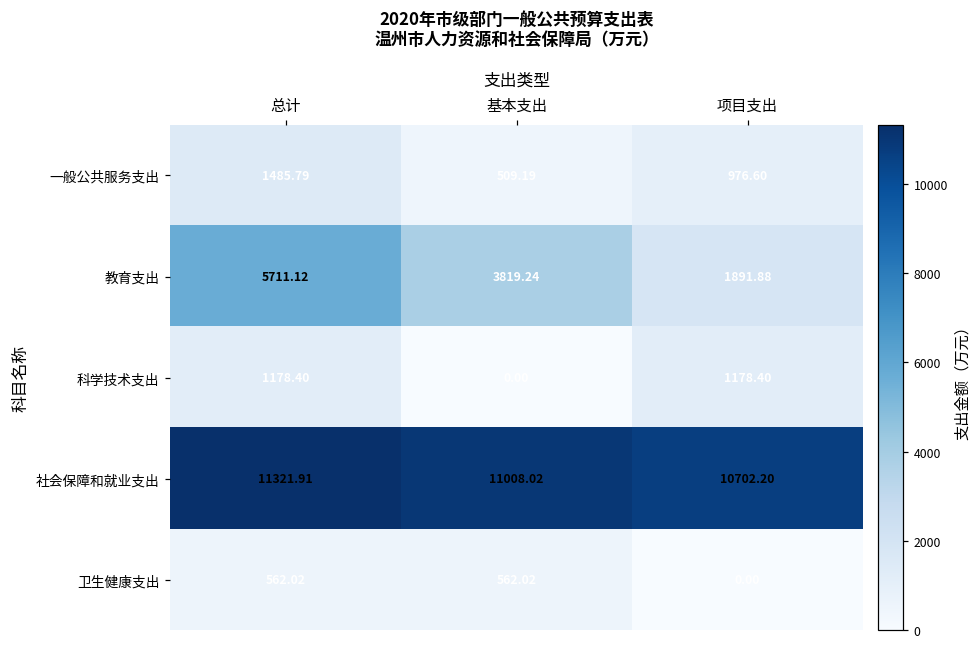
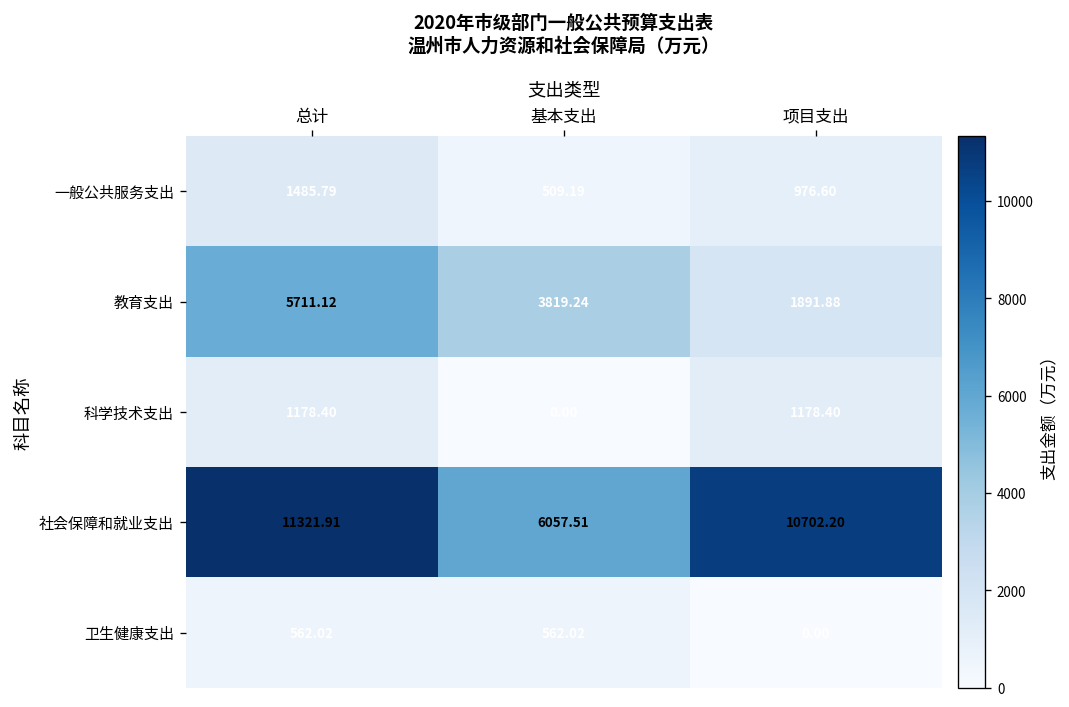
  {
    "教育支出": {
      "总计": 5711.12,
      "基本支出": 3819.24
    },
    "社会保障和就业支出": {
      "总计": 11321.91,
-     "基本支出": 11008.02,
+     "基本支出": 6057.51,
      "项目支出": 10702.20
    }
  }
